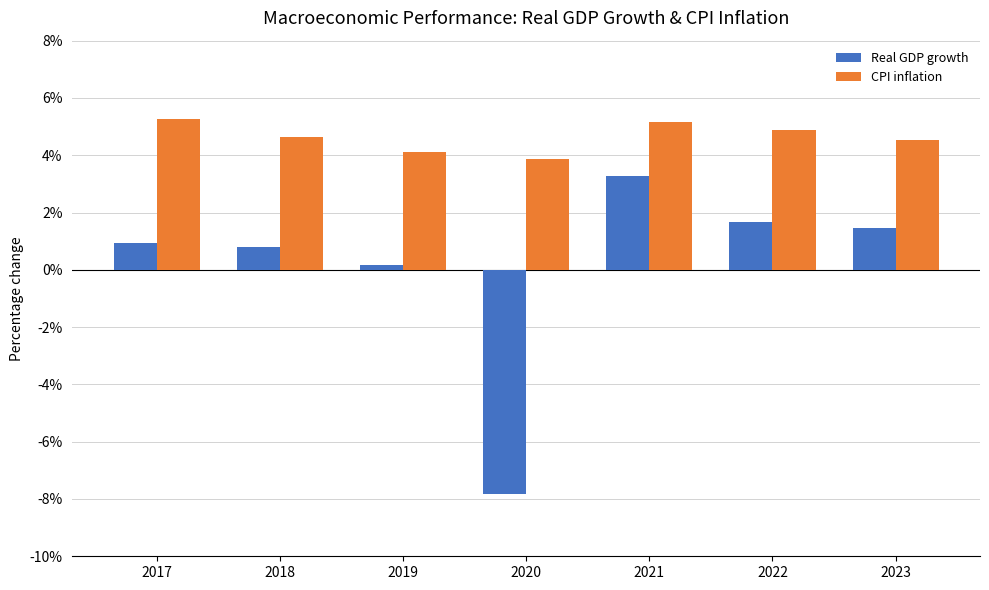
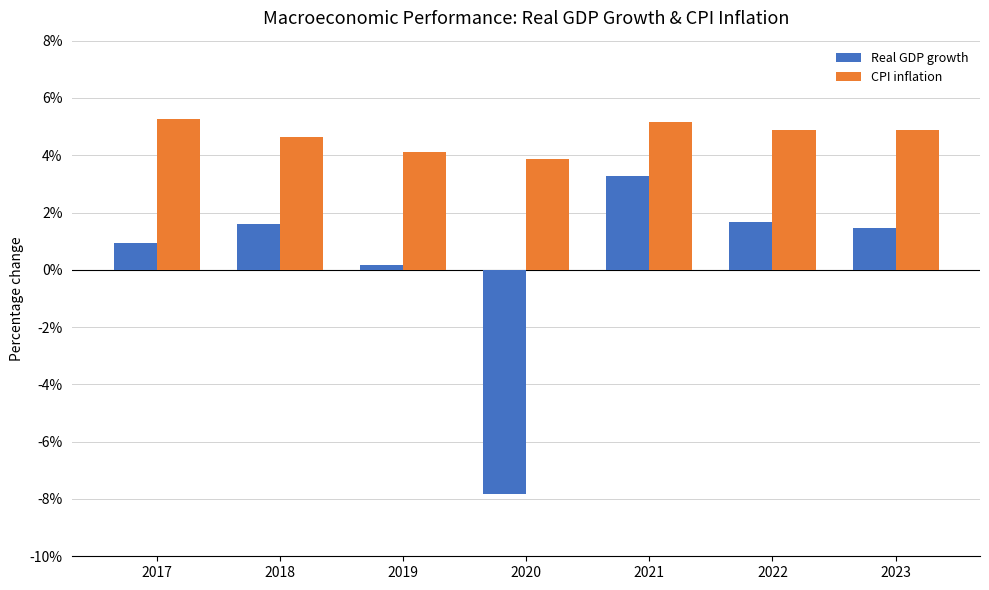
  {
    "Real GDP growth": {
      "2017": "0.9%",
-     "2018": "0.8%",
+     "2018": "1.6%",
      "2019": "0.2%",
      "2020": "-7.8%",
      "2021": "3.3%",
      "2022": "1.7%",
      "2023": "1.5%"
    },
    "CPI inflation": {
      "2017": "5.3%",
      "2018": "4.6%",
      "2019": "4.1%",
      "2020": "3.9%",
      "2021": "5.2%",
      "2022": "4.9%",
-     "2023": "4.5%"
+     "2023": "4.9%"
    }
  }
